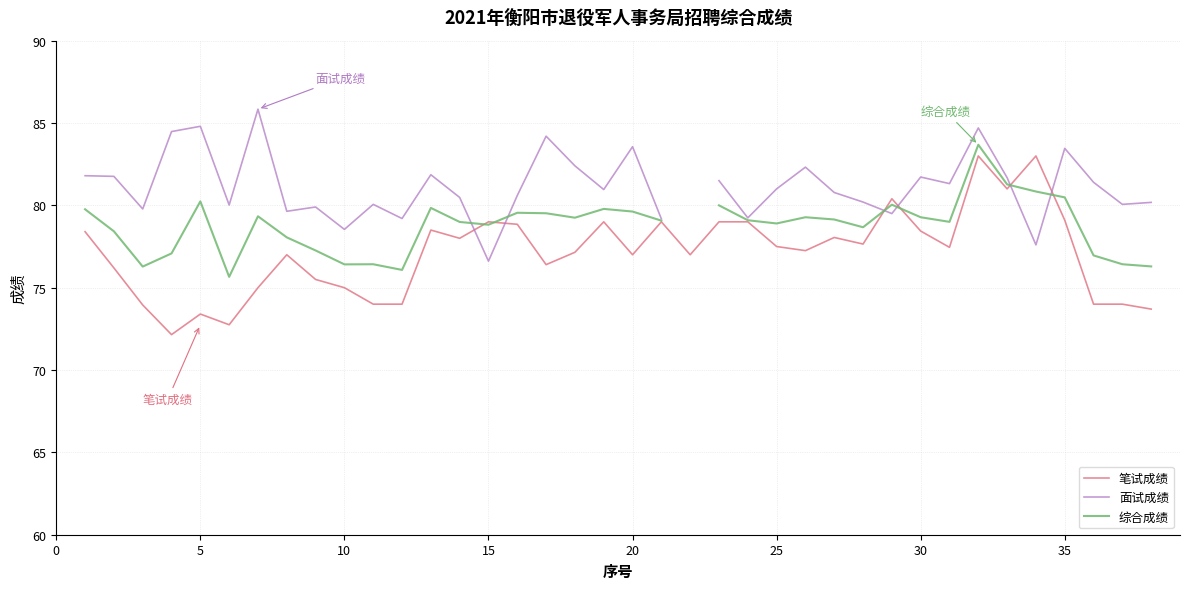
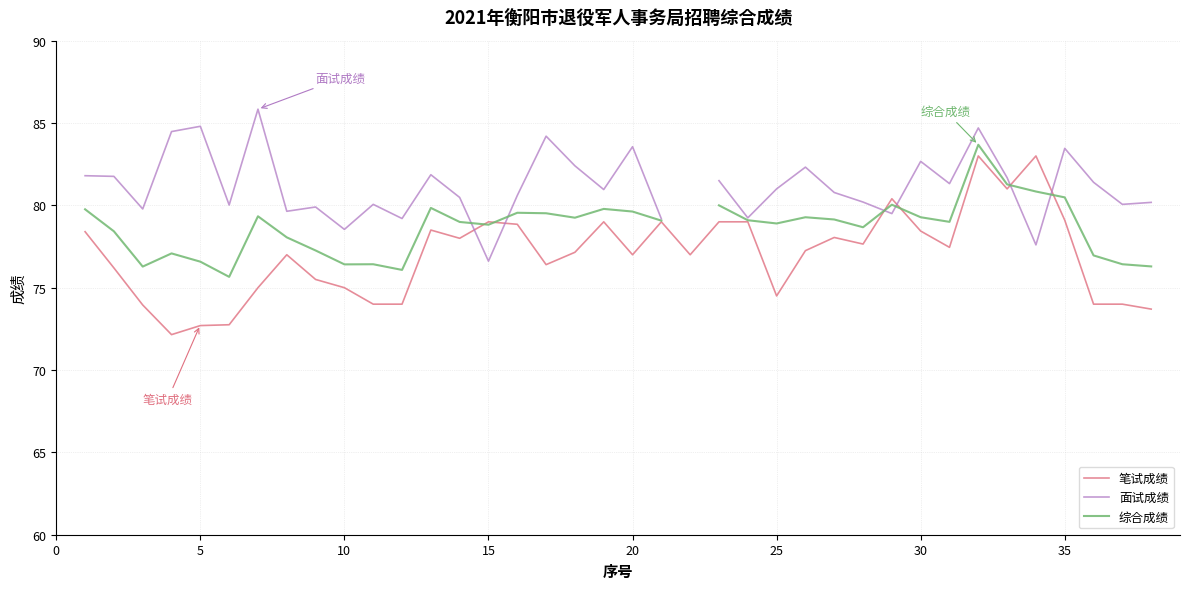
  {
    "笔试成绩": {
-     "5": 73.4,
+     "5": 72.7,
      "10": 75.0,
      "15": 79.0,
      "20": 77.0,
-     "25": 77.5,
+     "25": 74.5,
      "30": 78.4,
      "35": 79.1
    },
    "面试成绩": {
      "5": 84.8,
      "10": 78.5,
      "15": 76.6,
      "20": 83.6,
      "25": 81.0,
-     "30": 81.7,
+     "30": 82.7,
      "35": 83.5
    },
    "综合成绩": {
-     "5": 80.2,
+     "5": 76.6,
      "10": 76.4,
      "15": 78.8,
      "20": 79.6,
      "25": 78.9,
      "30": 79.3,
      "35": 80.5
    }
  }
